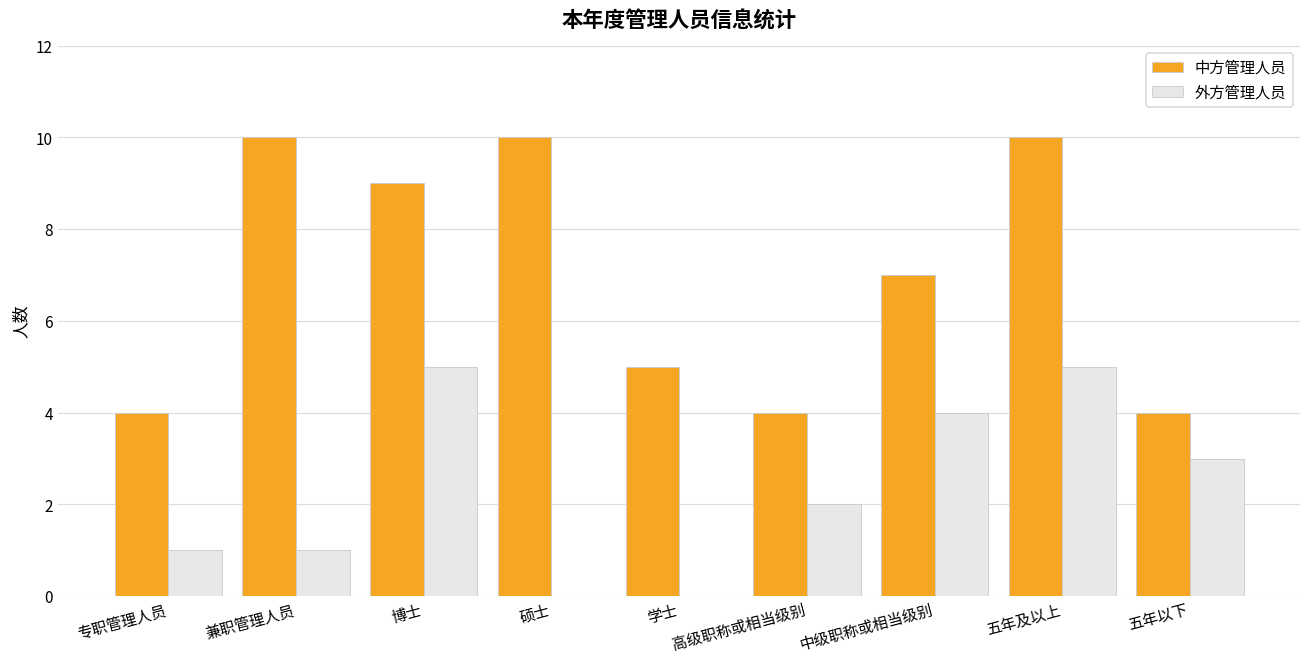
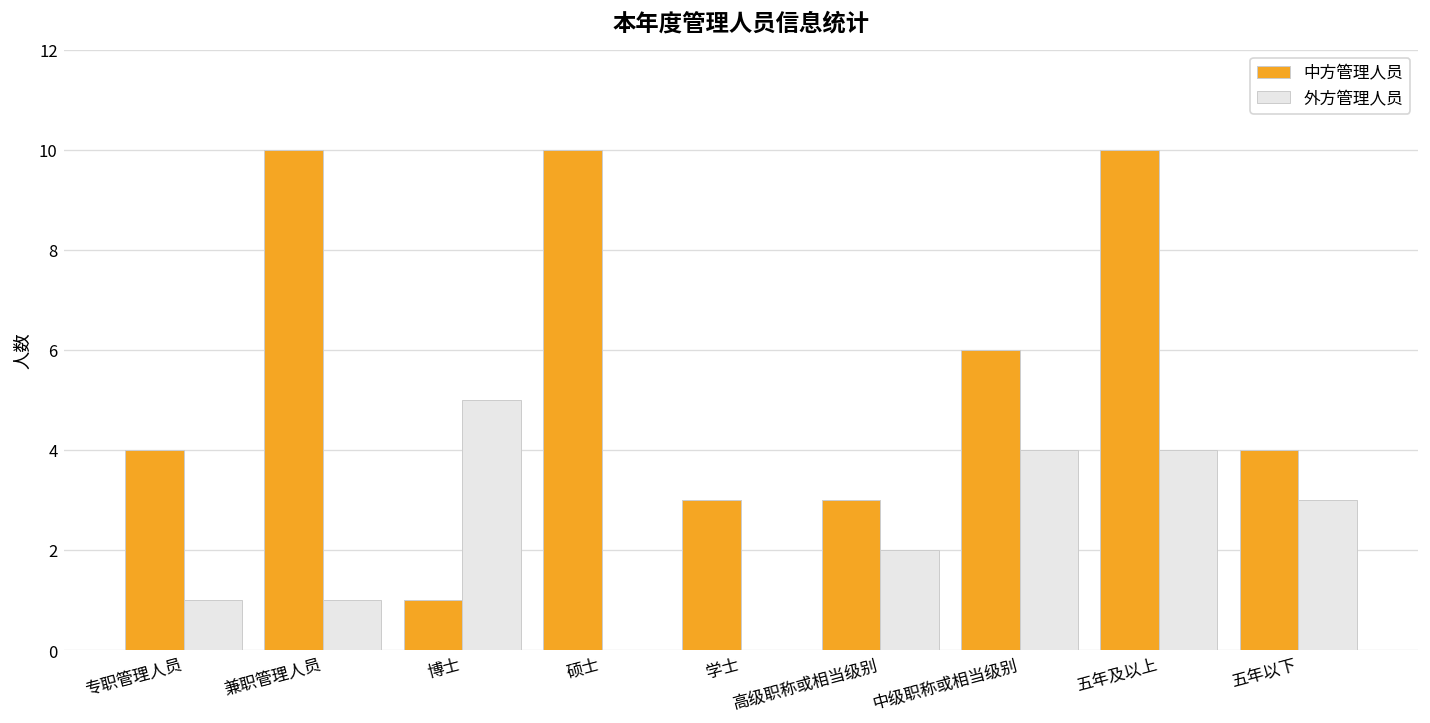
  {
    "中方管理人员": {
      "专职管理人员": 4,
      "兼职管理人员": 10,
-     "博士": 9,
+     "博士": 1,
      "硕士": 10,
-     "学士": 5,
-     "高级职称或相当级别": 4,
-     "中级职称或相当级别": 7,
+     "学士": 3,
+     "高级职称或相当级别": 3,
+     "中级职称或相当级别": 6,
      "五年及以上": 10,
      "五年以下": 4
    },
    "外方管理人员": {
      "专职管理人员": 1,
      "兼职管理人员": 1,
      "博士": 5,
      "硕士": 0,
      "学士": 0,
      "高级职称或相当级别": 2,
      "中级职称或相当级别": 4,
-     "五年及以上": 5,
+     "五年及以上": 4,
      "五年以下": 3
    }
  }
